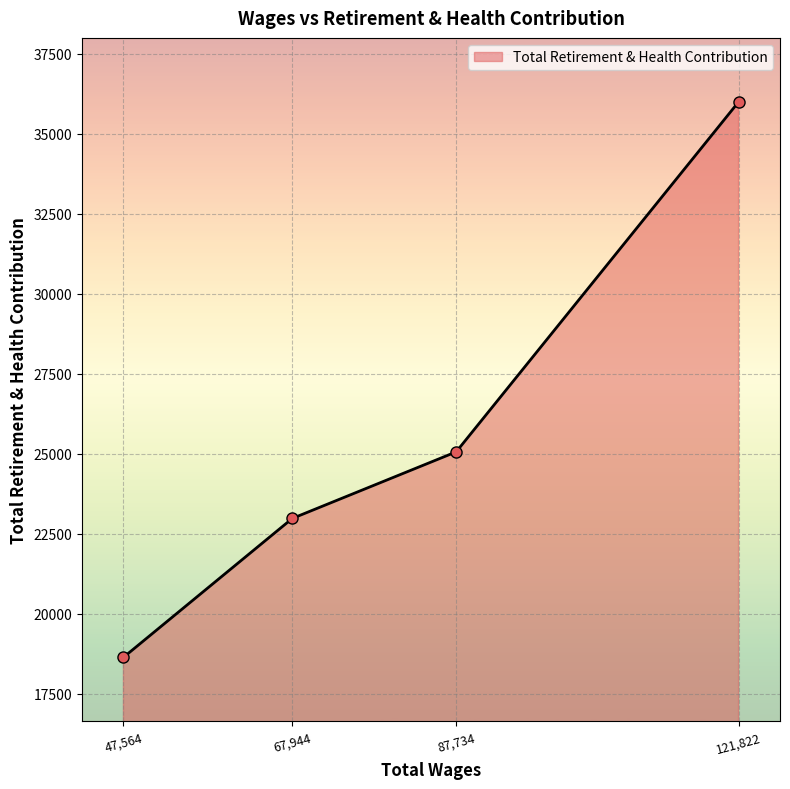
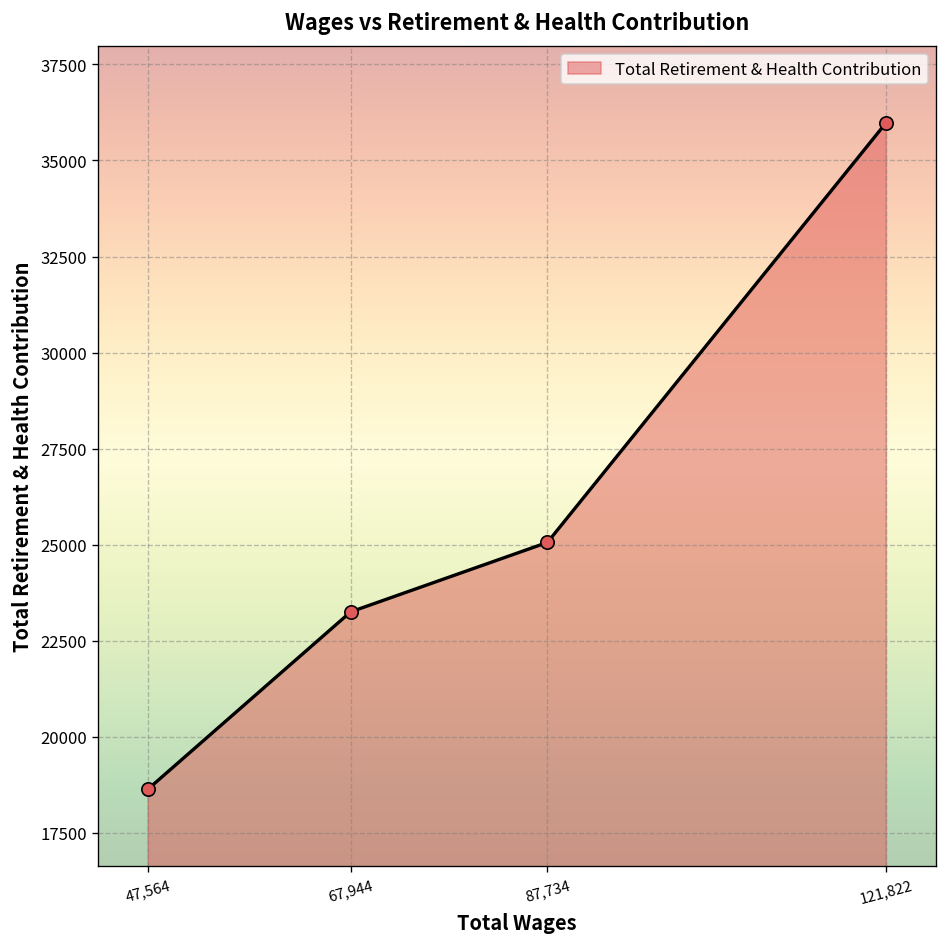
  {
    "47,564": 18600,
-   "67,944": 23000,
+   "67,944": 23300,
    "87,734": 25100,
    "121,822": 36000
  }
